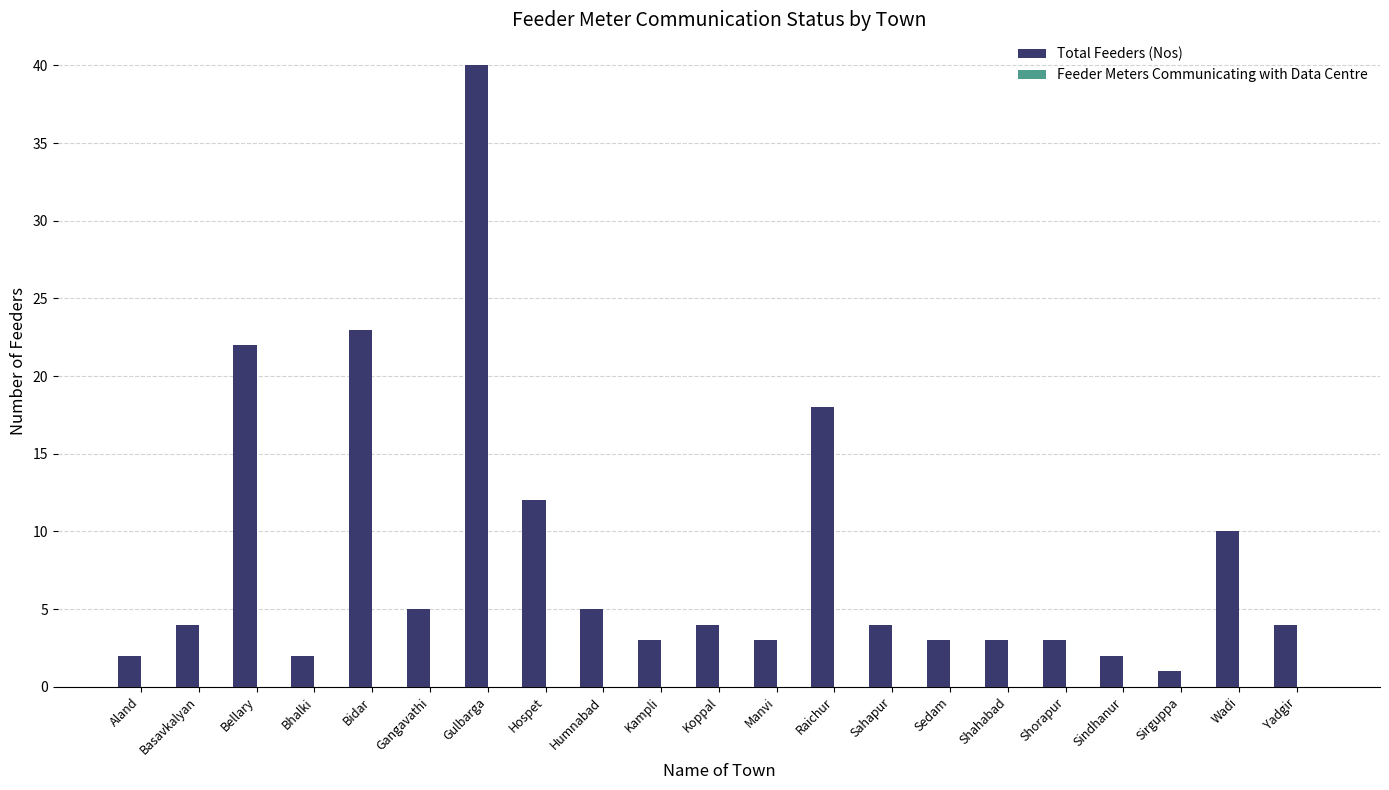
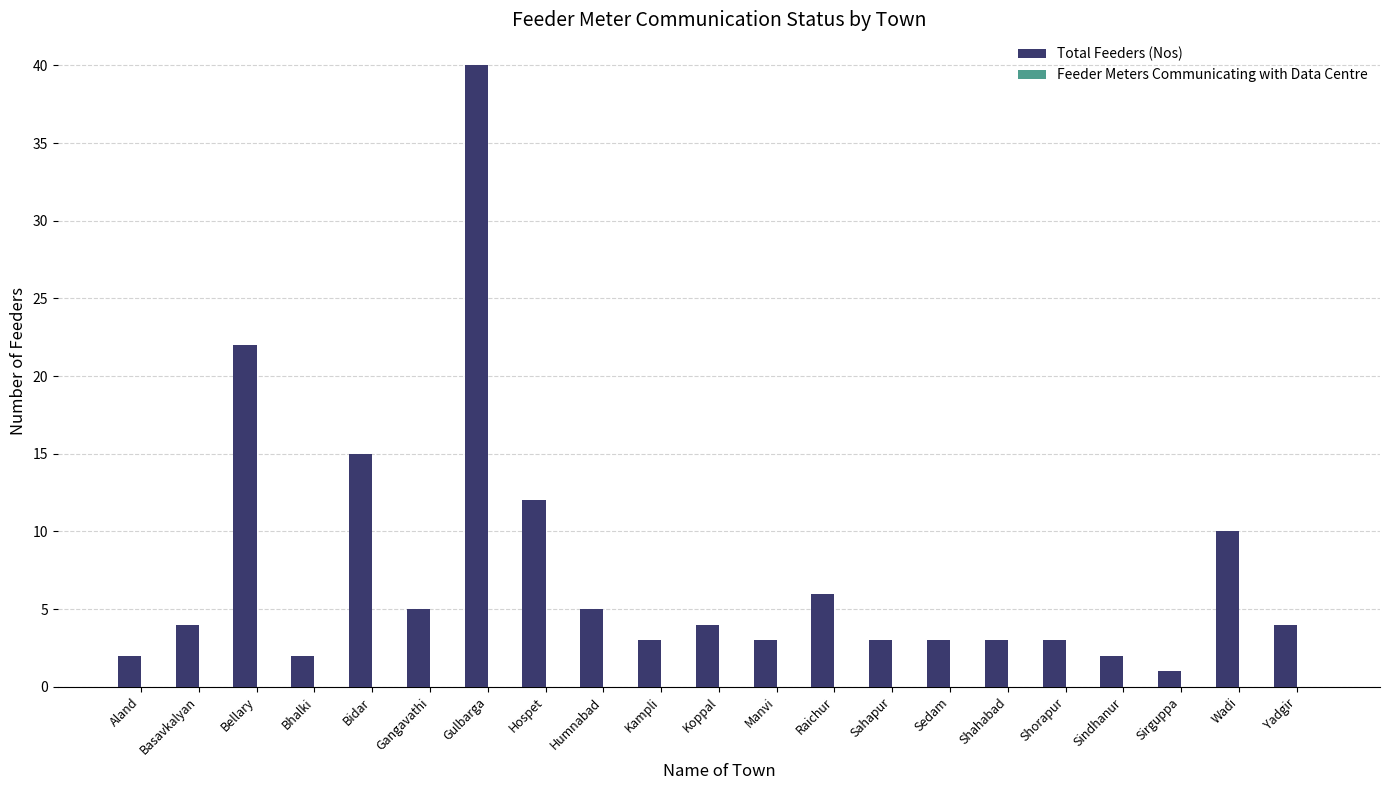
  {
    "Total Feeders (Nos)": {
      "Aland": 2,
      "Basavkalyan": 4,
      "Bellary": 22,
      "Bhalki": 2,
-     "Bidar": 23,
+     "Bidar": 15,
      "Gangavathi": 5,
      "Gulbarga": 40,
      "Hospet": 12,
      "Humnabad": 5,
      "Kampli": 3,
      "Koppal": 4,
      "Manvi": 3,
-     "Raichur": 18,
-     "Sahapur": 4,
+     "Raichur": 6,
+     "Sahapur": 3,
      "Sedam": 3,
      "Shahabad": 3,
      "Shorapur": 3,
      "Sindhanur": 2,
      "Sirguppa": 1,
      "Wadi": 10,
      "Yadgir": 4
    },
    "Feeder Meters Communicating with Data Centre": {
      "Aland": 0,
      "Basavkalyan": 0,
      "Bellary": 0,
      "Bhalki": 0,
      "Bidar": 0,
      "Gangavathi": 0,
      "Gulbarga": 0,
      "Hospet": 0,
      "Humnabad": 0,
      "Kampli": 0,
      "Koppal": 0,
      "Manvi": 0,
      "Raichur": 0,
      "Sahapur": 0,
      "Sedam": 0,
      "Shahabad": 0,
      "Shorapur": 0,
      "Sindhanur": 0,
      "Sirguppa": 0,
      "Wadi": 0,
      "Yadgir": 0
    }
  }
